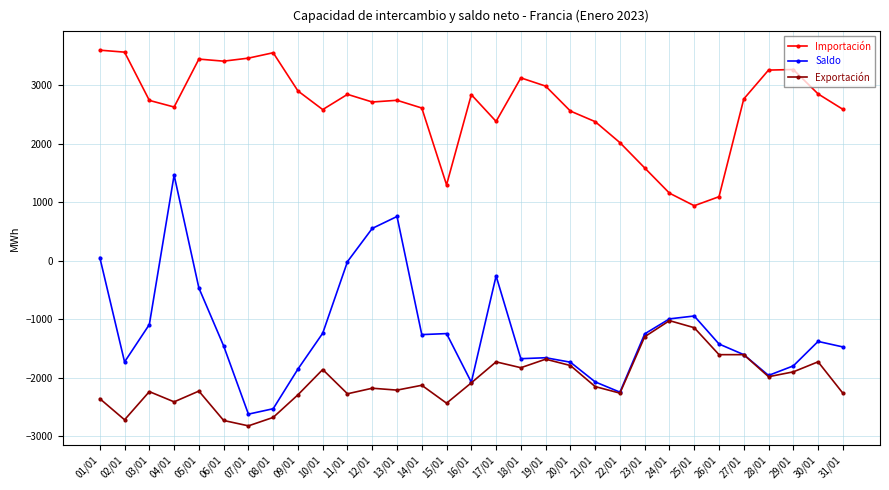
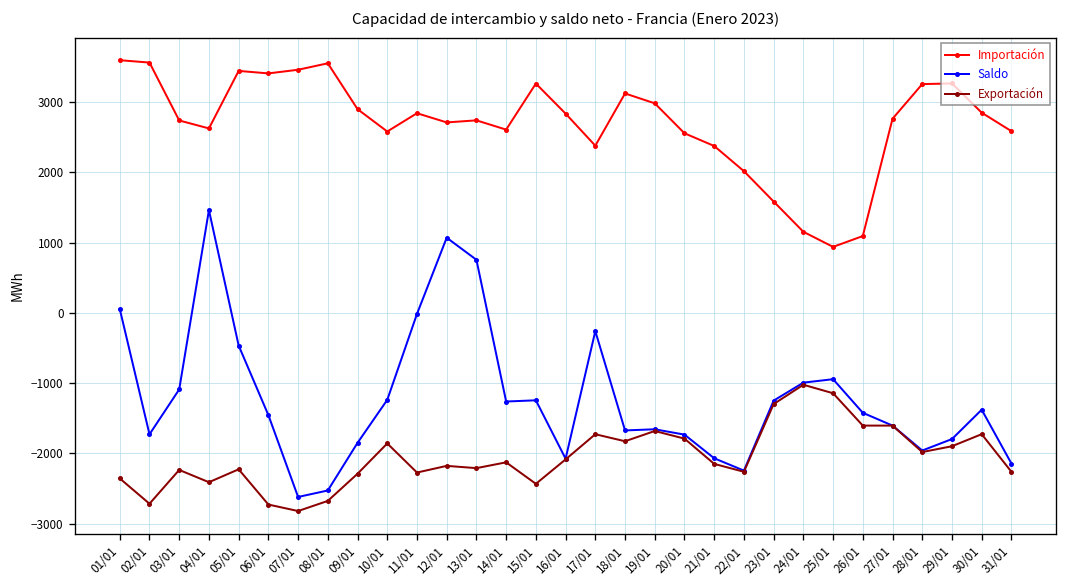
  {
    "Importación": {
      "01/01": 3600,
      "02/01": 3600,
      "03/01": 2700,
      "04/01": 2600,
      "05/01": 3400,
      "06/01": 3400,
      "07/01": 3500,
      "08/01": 3600,
      "09/01": 2900,
      "10/01": 2600,
      "11/01": 2800,
      "12/01": 2700,
      "13/01": 2700,
      "14/01": 2600,
-     "15/01": 1300,
+     "15/01": 3300,
      "16/01": 2800,
      "17/01": 2400,
      "18/01": 3100,
      "19/01": 3000,
      "20/01": 2600,
      "21/01": 2400,
      "22/01": 2000,
      "23/01": 1600,
      "24/01": 1200,
      "25/01": 900,
      "26/01": 1100,
      "27/01": 2800,
      "28/01": 3300,
      "30/01": 2800,
      "31/01": 2600
    },
    "Saldo": {
      "01/01": 100,
      "02/01": -1700,
      "03/01": -1100,
      "04/01": 1500,
      "05/01": -500,
      "06/01": -1500,
      "07/01": -2600,
      "08/01": -2500,
      "09/01": -1800,
      "10/01": -1200,
      "11/01": 0,
-     "12/01": 600,
+     "12/01": 1100,
      "13/01": 800,
      "14/01": -1300,
      "15/01": -1200,
      "17/01": -300,
      "18/01": -1700,
      "20/01": -1700,
      "21/01": -2100,
      "23/01": -1200,
      "25/01": -900,
      "26/01": -1400,
      "29/01": -1800,
      "30/01": -1400,
-     "31/01": -1500
+     "31/01": -2100
    },
    "Exportación": {
      "01/01": -2400,
      "02/01": -2700,
      "03/01": -2200,
      "04/01": -2400,
      "05/01": -2200,
      "06/01": -2700,
      "07/01": -2800,
      "08/01": -2700,
      "09/01": -2300,
      "10/01": -1900,
      "11/01": -2300,
      "12/01": -2200,
      "13/01": -2200,
      "14/01": -2100,
      "15/01": -2400,
      "17/01": -1700,
      "18/01": -1800,
      "20/01": -1800,
      "21/01": -2100,
      "23/01": -1300,
      "25/01": -1100,
      "26/01": -1600,
      "29/01": -1900,
      "30/01": -1700,
      "31/01": -2300
    }
  }
